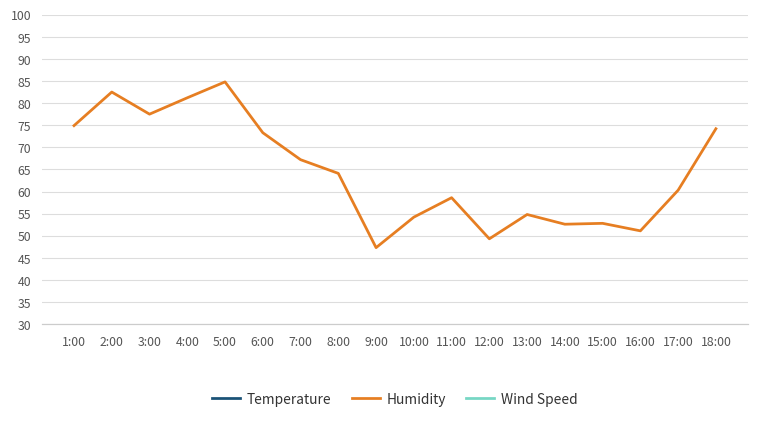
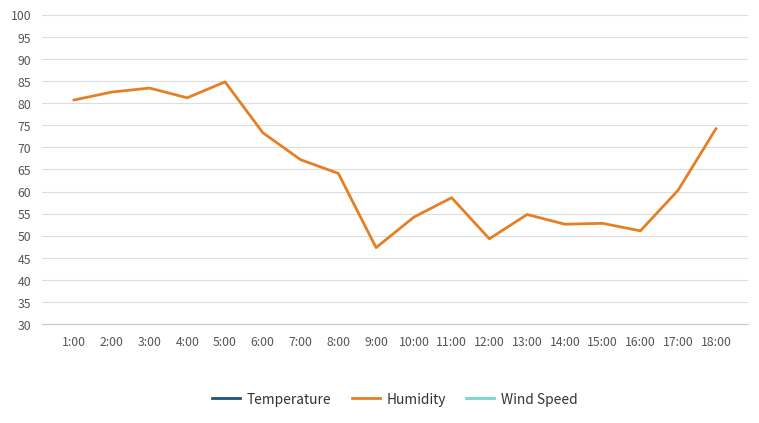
  {
    "Humidity": {
-     "1:00": 75,
+     "1:00": 81,
      "2:00": 83,
-     "3:00": 78,
+     "3:00": 83,
      "4:00": 81,
      "5:00": 85,
      "6:00": 73,
      "7:00": 67,
      "8:00": 64,
      "9:00": 47,
      "10:00": 54,
      "11:00": 59,
      "12:00": 49,
      "13:00": 55,
      "14:00": 53,
      "15:00": 53,
      "16:00": 51,
      "17:00": 60,
      "18:00": 74
    }
  }
